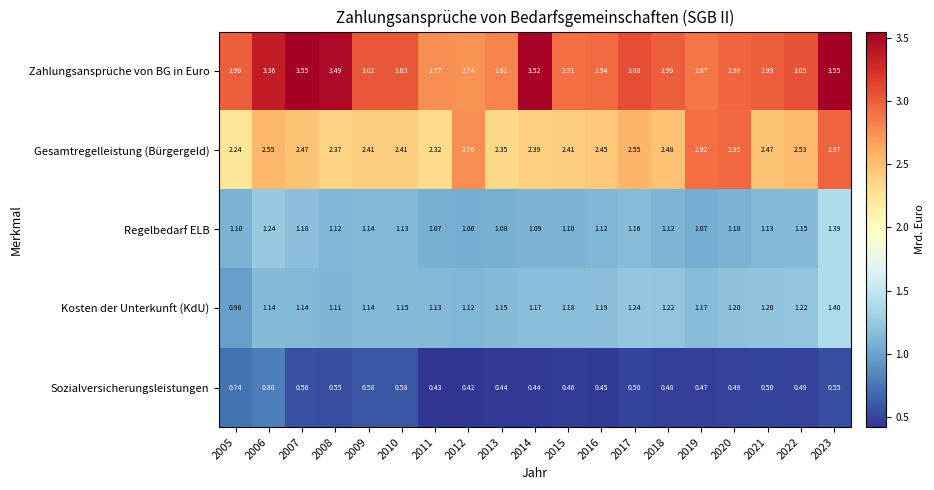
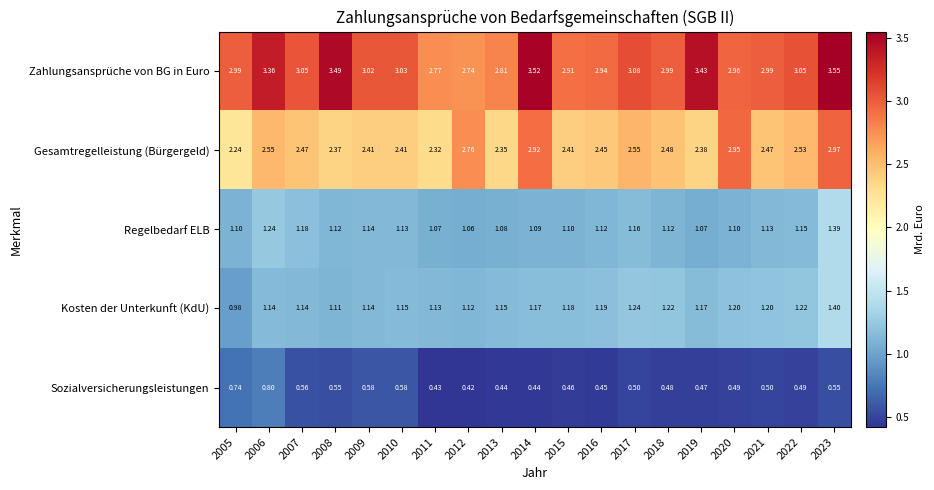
  {
    "Zahlungsansprüche von BG in Euro": {
      "2005": 2.99,
      "2006": 3.36,
-     "2007": 3.55,
+     "2007": 3.05,
      "2008": 3.49,
      "2009": 3.02,
      "2010": 3.03,
      "2011": 2.77,
      "2012": 2.74,
      "2013": 2.81,
      "2014": 3.52,
      "2015": 2.91,
      "2016": 2.94,
      "2017": 3.08,
      "2018": 2.99,
-     "2019": 2.87,
+     "2019": 3.43,
      "2020": 2.96,
      "2021": 2.99,
      "2022": 3.05,
      "2023": 3.55
    },
    "Gesamtregelleistung (Bürgergeld)": {
      "2005": 2.24,
      "2006": 2.55,
      "2007": 2.47,
      "2008": 2.37,
      "2009": 2.41,
      "2010": 2.41,
      "2011": 2.32,
      "2012": 2.76,
      "2013": 2.35,
-     "2014": 2.39,
+     "2014": 2.92,
      "2015": 2.41,
      "2016": 2.45,
      "2017": 2.55,
      "2018": 2.48,
-     "2019": 2.92,
+     "2019": 2.38,
      "2020": 2.95,
      "2021": 2.47,
      "2022": 2.53,
      "2023": 2.97
    },
    "Regelbedarf ELB": {
      "2005": 1.10,
      "2006": 1.24,
      "2007": 1.18,
      "2008": 1.12,
      "2009": 1.14,
      "2010": 1.13,
      "2011": 1.07,
      "2012": 1.06,
      "2013": 1.08,
      "2014": 1.09,
      "2015": 1.10,
      "2016": 1.12,
      "2017": 1.16,
      "2018": 1.12,
      "2019": 1.07,
      "2020": 1.10,
      "2021": 1.13,
      "2022": 1.15,
      "2023": 1.39
    },
    "Kosten der Unterkunft (KdU)": {
      "2005": 0.98,
      "2006": 1.14,
      "2007": 1.14,
      "2008": 1.11,
      "2009": 1.14,
      "2010": 1.15,
      "2011": 1.13,
      "2012": 1.12,
      "2013": 1.15,
      "2014": 1.17,
      "2015": 1.18,
      "2016": 1.19,
      "2017": 1.24,
      "2018": 1.22,
      "2019": 1.17,
      "2020": 1.20,
      "2021": 1.20,
      "2022": 1.22,
      "2023": 1.40
    },
    "Sozialversicherungsleistungen": {
      "2005": 0.74,
      "2006": 0.80,
      "2007": 0.56,
      "2008": 0.55,
      "2009": 0.58,
      "2010": 0.58,
      "2011": 0.43,
      "2012": 0.42,
      "2013": 0.44,
      "2014": 0.44,
      "2015": 0.46,
      "2016": 0.45,
      "2017": 0.50,
      "2018": 0.48,
      "2019": 0.47,
      "2020": 0.49,
      "2021": 0.50,
      "2022": 0.49,
      "2023": 0.55
    }
  }
